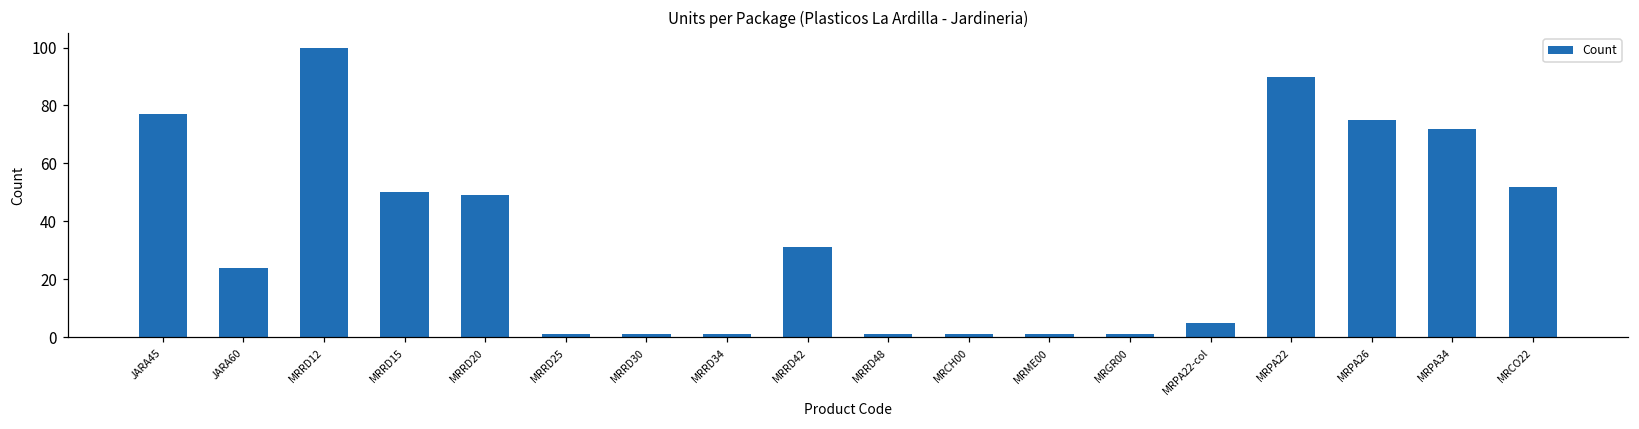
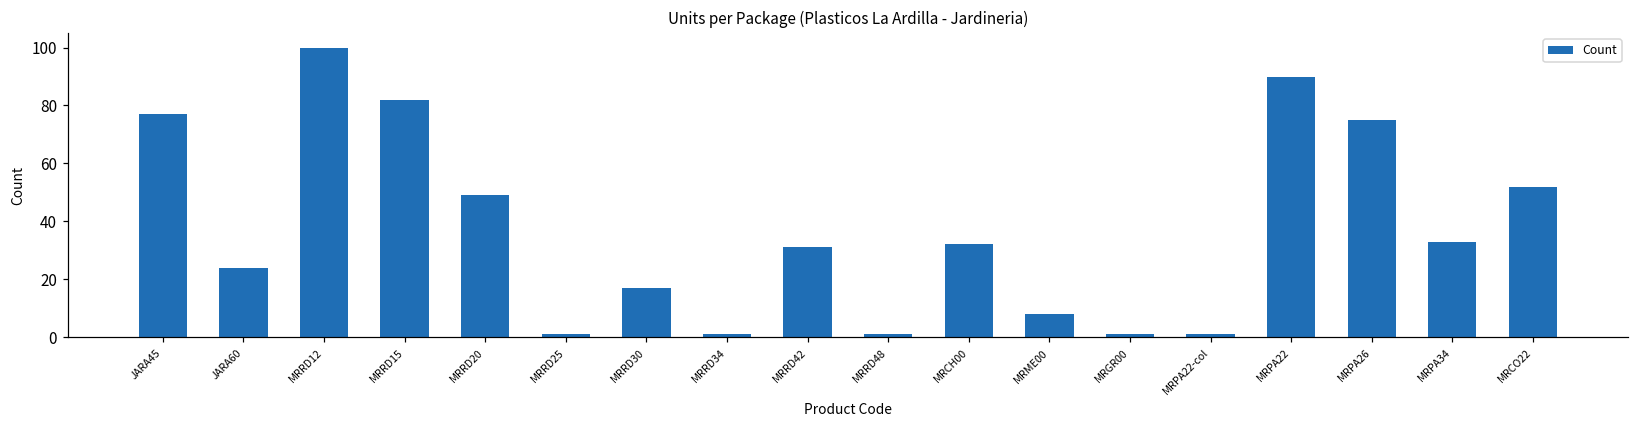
  {
    "JARA45": 77,
    "JARA60": 24,
    "MRRD12": 100,
-   "MRRD15": 50,
+   "MRRD15": 82,
    "MRRD20": 49,
    "MRRD25": 1,
-   "MRRD30": 1,
+   "MRRD30": 17,
    "MRRD34": 1,
    "MRRD42": 31,
    "MRRD48": 1,
-   "MRCH00": 1,
-   "MRME00": 1,
+   "MRCH00": 32,
+   "MRME00": 8,
    "MRGR00": 1,
-   "MRPA22-col": 5,
+   "MRPA22-col": 1,
    "MRPA22": 90,
    "MRPA26": 75,
-   "MRPA34": 72,
+   "MRPA34": 33,
    "MRCO22": 52
  }
